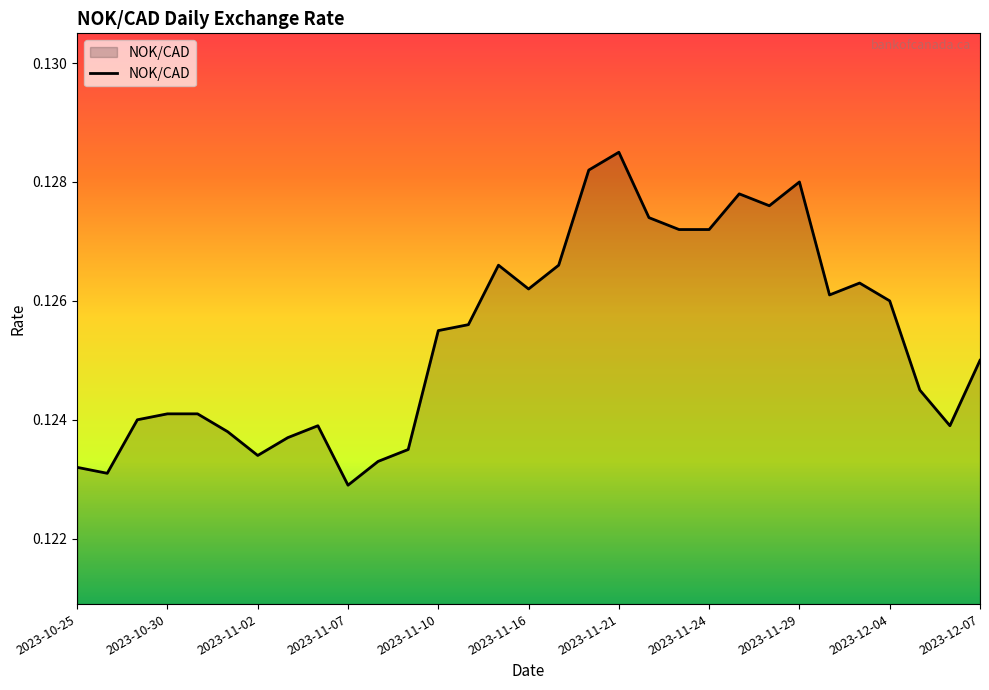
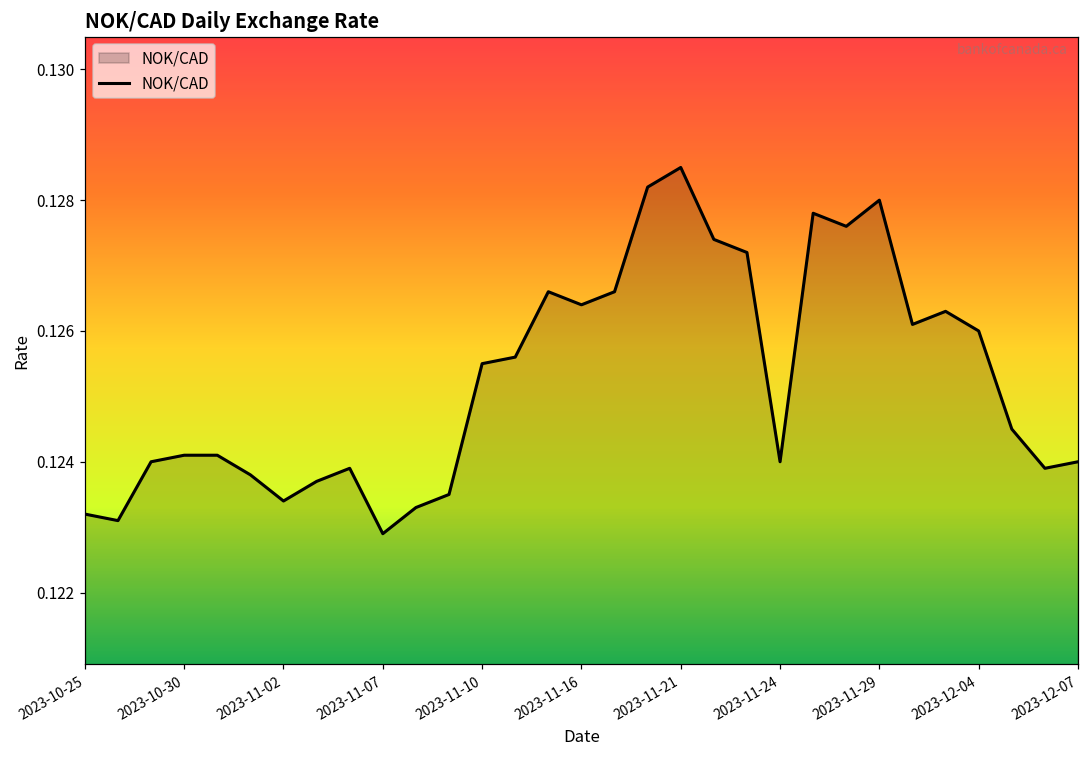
  {
    "2023-10-25": 0.1232,
    "2023-10-30": 0.1241,
    "2023-11-02": 0.1234,
    "2023-11-07": 0.1229,
    "2023-11-10": 0.1255,
-   "2023-11-16": 0.1262,
+   "2023-11-16": 0.1264,
    "2023-11-21": 0.1285,
-   "2023-11-24": 0.1272,
+   "2023-11-24": 0.1240,
    "2023-11-29": 0.1280,
    "2023-12-04": 0.1260,
-   "2023-12-07": 0.125
+   "2023-12-07": 0.124
  }
